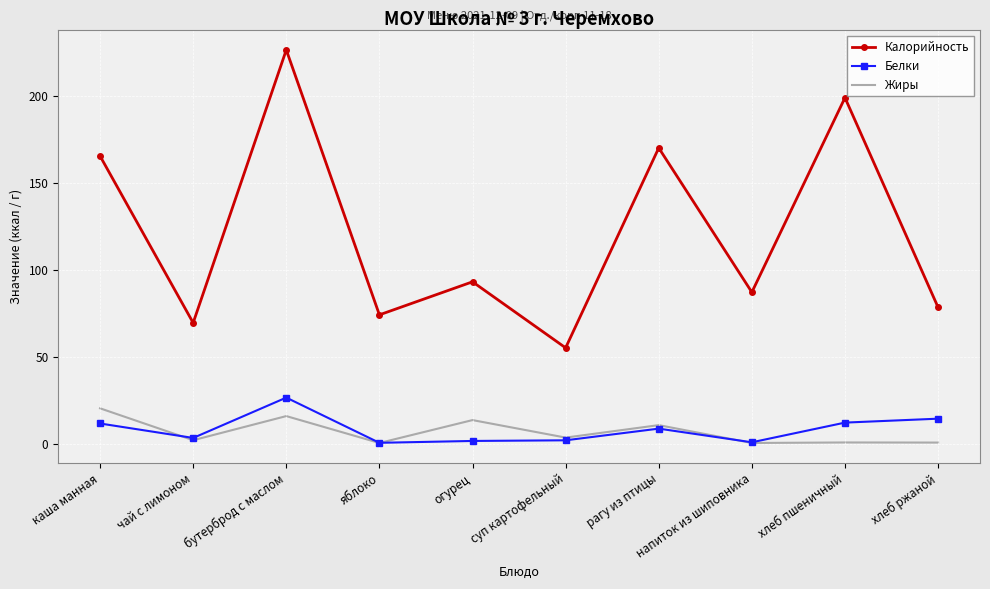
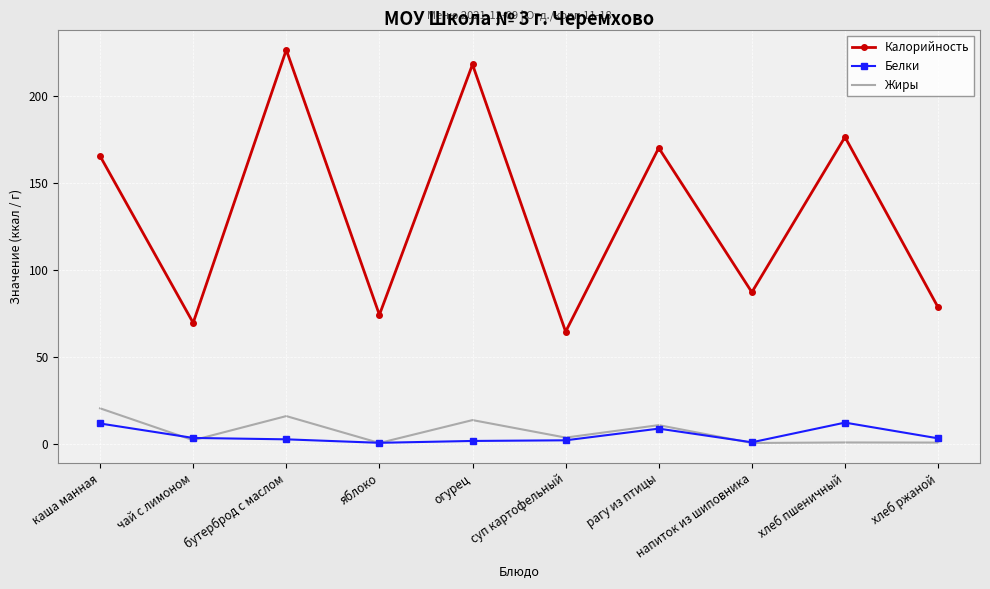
  {
    "Калорийность": {
      "каша манная": 165,
      "чай с лимоном": 69,
      "бутерброд с маслом": 226,
      "яблоко": 74,
-     "огурец": 93,
-     "суп картофельный": 55,
+     "огурец": 218,
+     "суп картофельный": 64,
      "рагу из птицы": 170,
      "напиток из шиповника": 87,
-     "хлеб пшеничный": 199,
+     "хлеб пшеничный": 176,
      "хлеб ржаной": 78
    },
    "Белки": {
      "каша манная": 12,
-     "бутерброд с маслом": 26,
+     "бутерброд с маслом": 2,
      "огурец": 1,
      "суп картофельный": 2,
      "рагу из птицы": 9,
      "хлеб пшеничный": 12,
-     "хлеб ржаной": 14
+     "хлеб ржаной": 3
    },
    "Жиры": {
      "каша манная": 20,
      "бутерброд с маслом": 16,
      "огурец": 13,
      "суп картофельный": 3,
      "рагу из птицы": 11,
      "хлеб пшеничный": 1,
      "хлеб ржаной": 1
    }
  }
